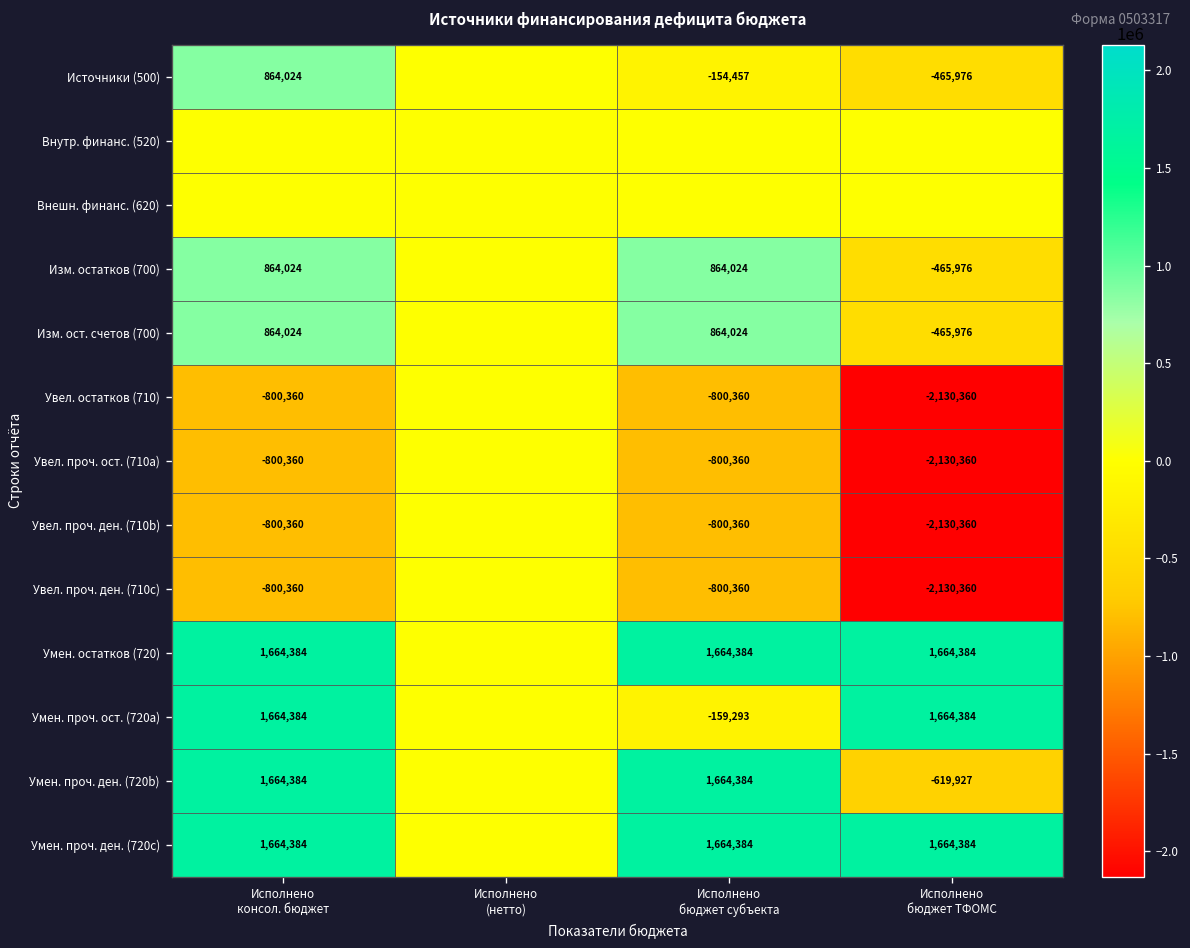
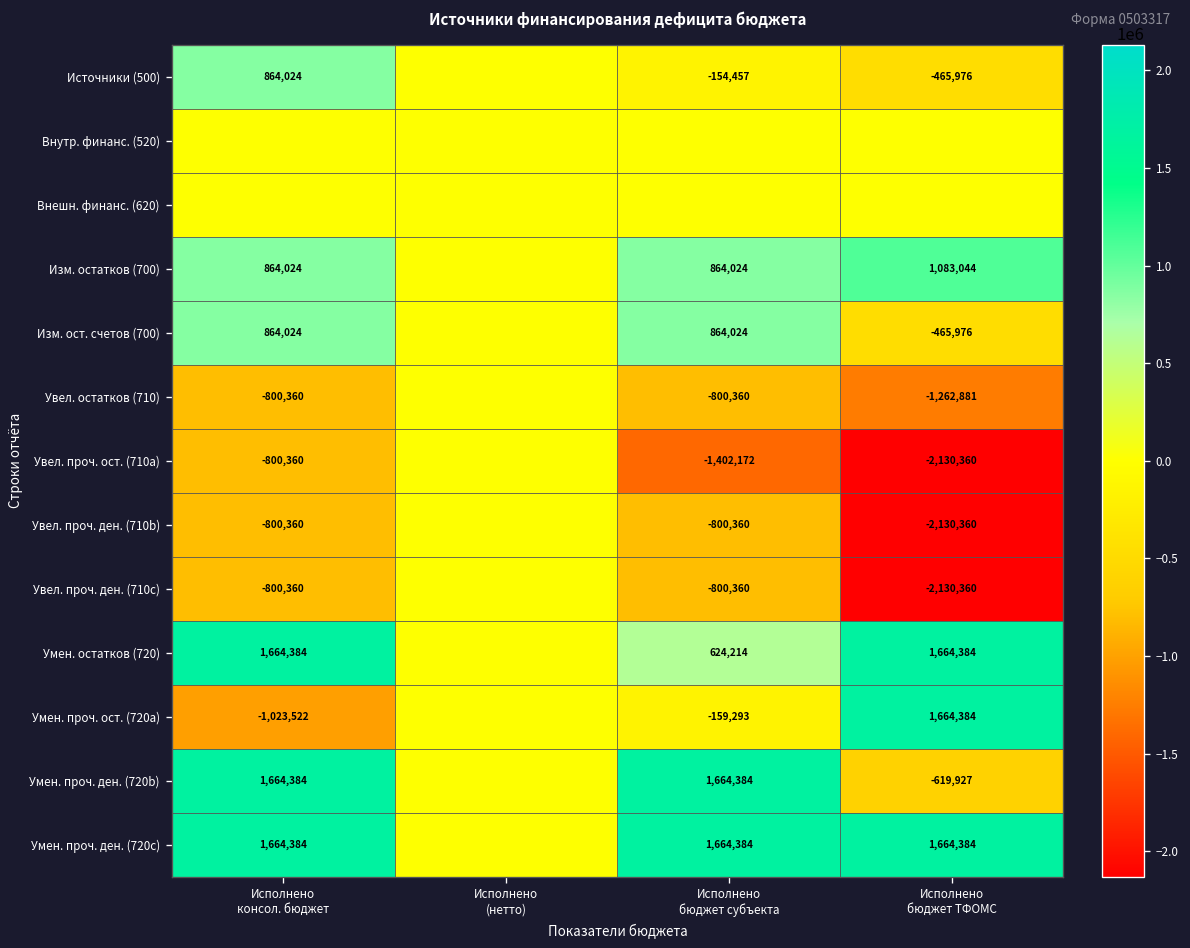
  {
    "Источники (500)": {
      "Исполнено консол. бюджет": "864,024",
      "Исполнено бюджет субъекта": "-154,457",
      "Исполнено бюджет ТФОМС": "-465,976"
    },
    "Изм. остатков (700)": {
      "Исполнено консол. бюджет": "864,024",
      "Исполнено бюджет субъекта": "864,024",
-     "Исполнено бюджет ТФОМС": "-465,976"
+     "Исполнено бюджет ТФОМС": "1,083,044"
    },
    "Изм. ост. счетов (700)": {
      "Исполнено консол. бюджет": "864,024",
      "Исполнено бюджет субъекта": "864,024",
      "Исполнено бюджет ТФОМС": "-465,976"
    },
    "Увел. остатков (710)": {
      "Исполнено консол. бюджет": "-800,360",
      "Исполнено бюджет субъекта": "-800,360",
-     "Исполнено бюджет ТФОМС": "-2,130,360"
+     "Исполнено бюджет ТФОМС": "-1,262,881"
    },
    "Увел. проч. ост. (710a)": {
      "Исполнено консол. бюджет": "-800,360",
-     "Исполнено бюджет субъекта": "-800,360",
+     "Исполнено бюджет субъекта": "-1,402,172",
      "Исполнено бюджет ТФОМС": "-2,130,360"
    },
    "Увел. проч. ден. (710b)": {
      "Исполнено консол. бюджет": "-800,360",
      "Исполнено бюджет субъекта": "-800,360",
      "Исполнено бюджет ТФОМС": "-2,130,360"
    },
    "Увел. проч. ден. (710c)": {
      "Исполнено консол. бюджет": "-800,360",
      "Исполнено бюджет субъекта": "-800,360",
      "Исполнено бюджет ТФОМС": "-2,130,360"
    },
    "Умен. остатков (720)": {
      "Исполнено консол. бюджет": "1,664,384",
-     "Исполнено бюджет субъекта": "1,664,384",
+     "Исполнено бюджет субъекта": "624,214",
      "Исполнено бюджет ТФОМС": "1,664,384"
    },
    "Умен. проч. ост. (720a)": {
-     "Исполнено консол. бюджет": "1,664,384",
+     "Исполнено консол. бюджет": "-1,023,522",
      "Исполнено бюджет субъекта": "-159,293",
      "Исполнено бюджет ТФОМС": "1,664,384"
    },
    "Умен. проч. ден. (720b)": {
      "Исполнено консол. бюджет": "1,664,384",
      "Исполнено бюджет субъекта": "1,664,384",
      "Исполнено бюджет ТФОМС": "-619,927"
    },
    "Умен. проч. ден. (720c)": {
      "Исполнено консол. бюджет": "1,664,384",
      "Исполнено бюджет субъекта": "1,664,384",
      "Исполнено бюджет ТФОМС": "1,664,384"
    }
  }
